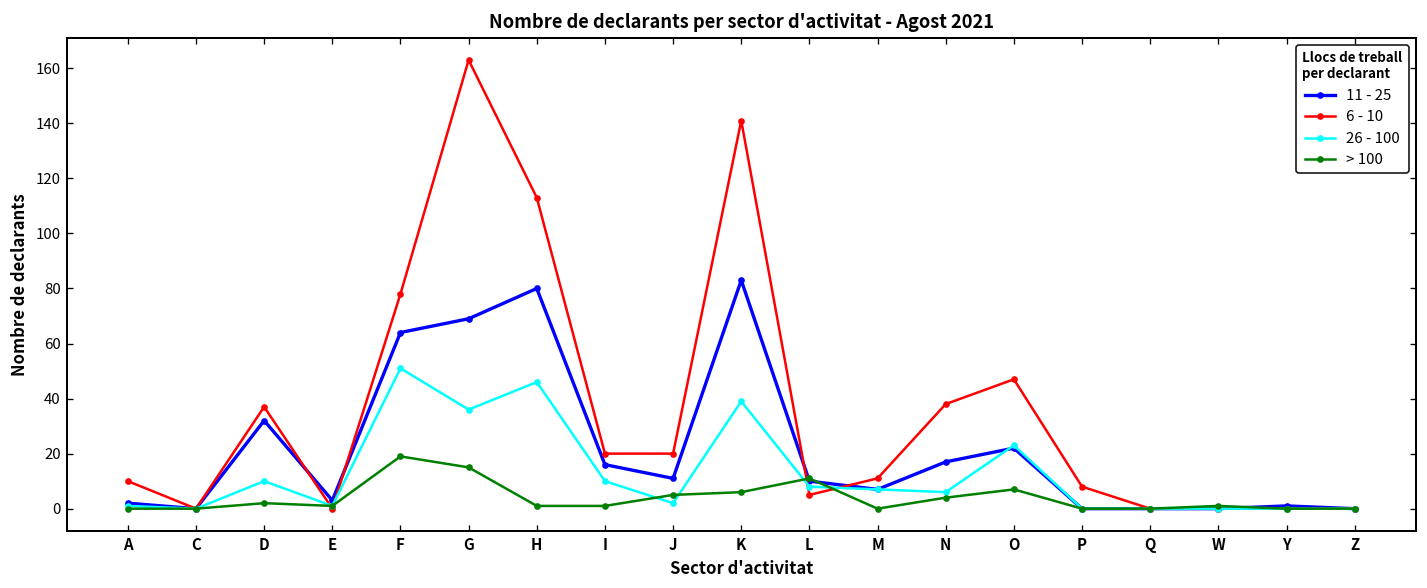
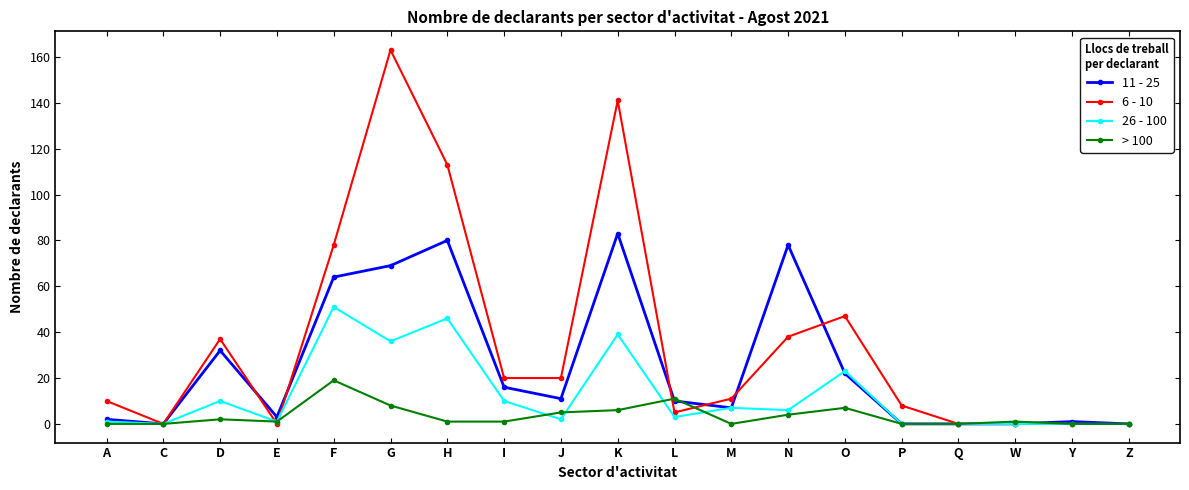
  {
    "11 - 25": {
      "D": 32,
      "E": 3,
      "F": 64,
      "G": 69,
      "H": 80,
      "I": 16,
      "J": 11,
      "K": 83,
-     "N": 17
+     "N": 78
    },
    "6 - 10": {
      "A": 10,
      "D": 37,
      "F": 78,
      "G": 163,
      "H": 113,
      "I": 20,
      "J": 20,
      "K": 141,
      "L": 5,
      "M": 11,
      "N": 38,
      "O": 47,
      "P": 8
    },
    "26 - 100": {
      "D": 10,
      "F": 51,
      "G": 36,
      "H": 46,
      "I": 10,
      "J": 2,
      "K": 39,
-     "L": 8,
+     "L": 3,
      "N": 6
    },
    "> 100": {
      "D": 2,
      "F": 19,
-     "G": 15,
+     "G": 8,
      "H": 1,
      "I": 1,
      "J": 5,
      "K": 6,
      "M": 0,
      "N": 4,
      "O": 7
    }
  }
